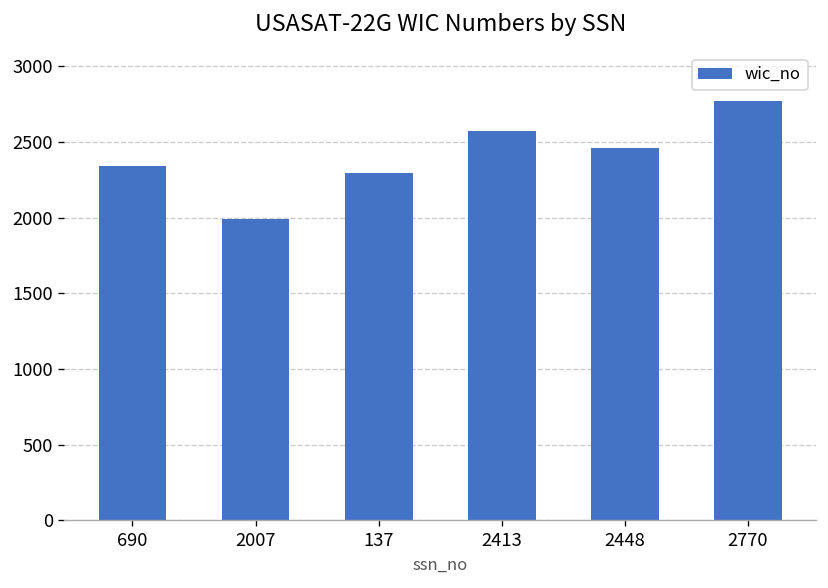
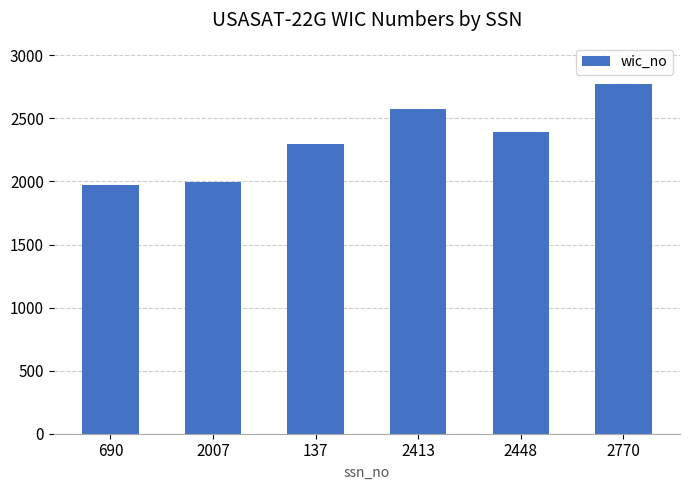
  {
-   "690": 2340,
+   "690": 1970,
    "2007": 1990,
    "137": 2290,
    "2413": 2570,
-   "2448": 2460,
+   "2448": 2390,
    "2770": 2770
  }
